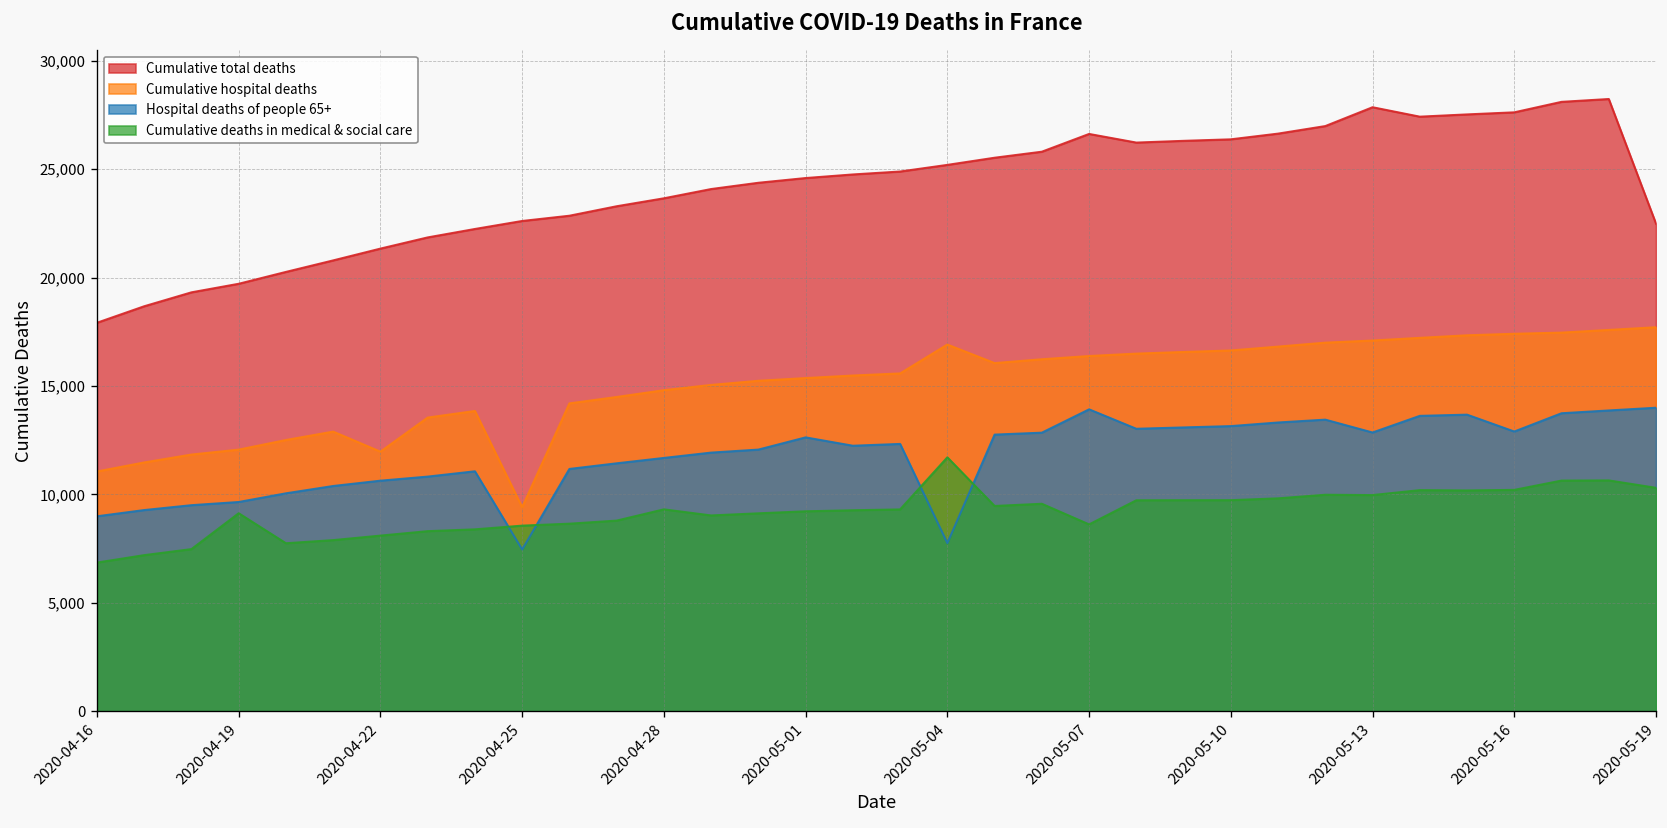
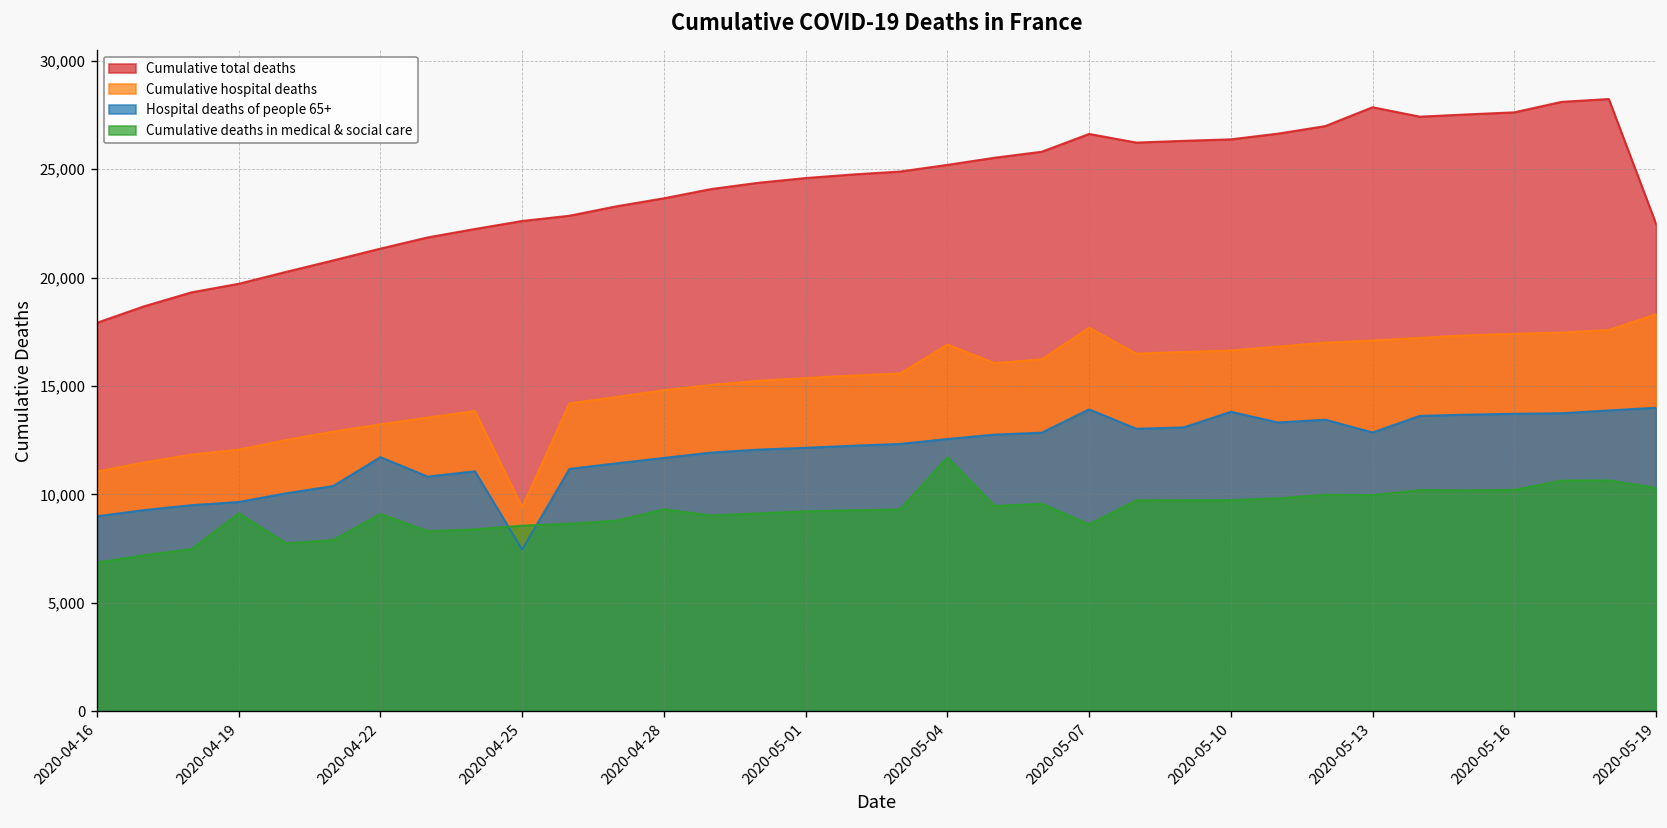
  {
    "Cumulative total deaths": {
      "2020-04-16": "17,900",
      "2020-04-19": "19,700",
      "2020-04-22": "21,300",
      "2020-04-25": "22,600",
      "2020-04-28": "23,700",
      "2020-05-01": "24,600",
      "2020-05-04": "25,200",
      "2020-05-07": "26,600",
      "2020-05-10": "26,400",
      "2020-05-13": "27,900",
      "2020-05-16": "27,600",
      "2020-05-19": "22,500"
    },
    "Cumulative hospital deaths": {
      "2020-04-16": "11,100",
      "2020-04-19": "12,100",
-     "2020-04-22": "12,000",
+     "2020-04-22": "13,200",
      "2020-04-25": "9,400",
      "2020-04-28": "14,800",
      "2020-05-01": "15,400",
      "2020-05-04": "16,900",
-     "2020-05-07": "16,400",
+     "2020-05-07": "17,700",
      "2020-05-10": "16,600",
      "2020-05-13": "17,100",
      "2020-05-16": "17,400",
-     "2020-05-19": "17,700"
+     "2020-05-19": "18,300"
    },
    "Hospital deaths of people 65+": {
      "2020-04-16": "9,000",
      "2020-04-19": "9,700",
-     "2020-04-22": "10,600",
+     "2020-04-22": "11,700",
      "2020-04-25": "7,500",
      "2020-04-28": "11,700",
-     "2020-05-01": "12,600",
-     "2020-05-04": "7,800",
+     "2020-05-01": "12,200",
+     "2020-05-04": "12,600",
      "2020-05-07": "13,900",
-     "2020-05-10": "13,200",
+     "2020-05-10": "13,800",
      "2020-05-13": "12,900",
-     "2020-05-16": "12,900",
+     "2020-05-16": "13,700",
      "2020-05-19": "14,000"
    },
    "Cumulative deaths in medical & social care": {
      "2020-04-16": "6,900",
      "2020-04-19": "9,100",
-     "2020-04-22": "8,100",
+     "2020-04-22": "9,100",
      "2020-04-25": "8,600",
      "2020-04-28": "9,300",
      "2020-05-01": "9,200",
      "2020-05-04": "11,700",
      "2020-05-07": "8,600",
      "2020-05-10": "9,700",
      "2020-05-13": "10,000",
      "2020-05-16": "10,200",
      "2020-05-19": "10,300"
    }
  }
